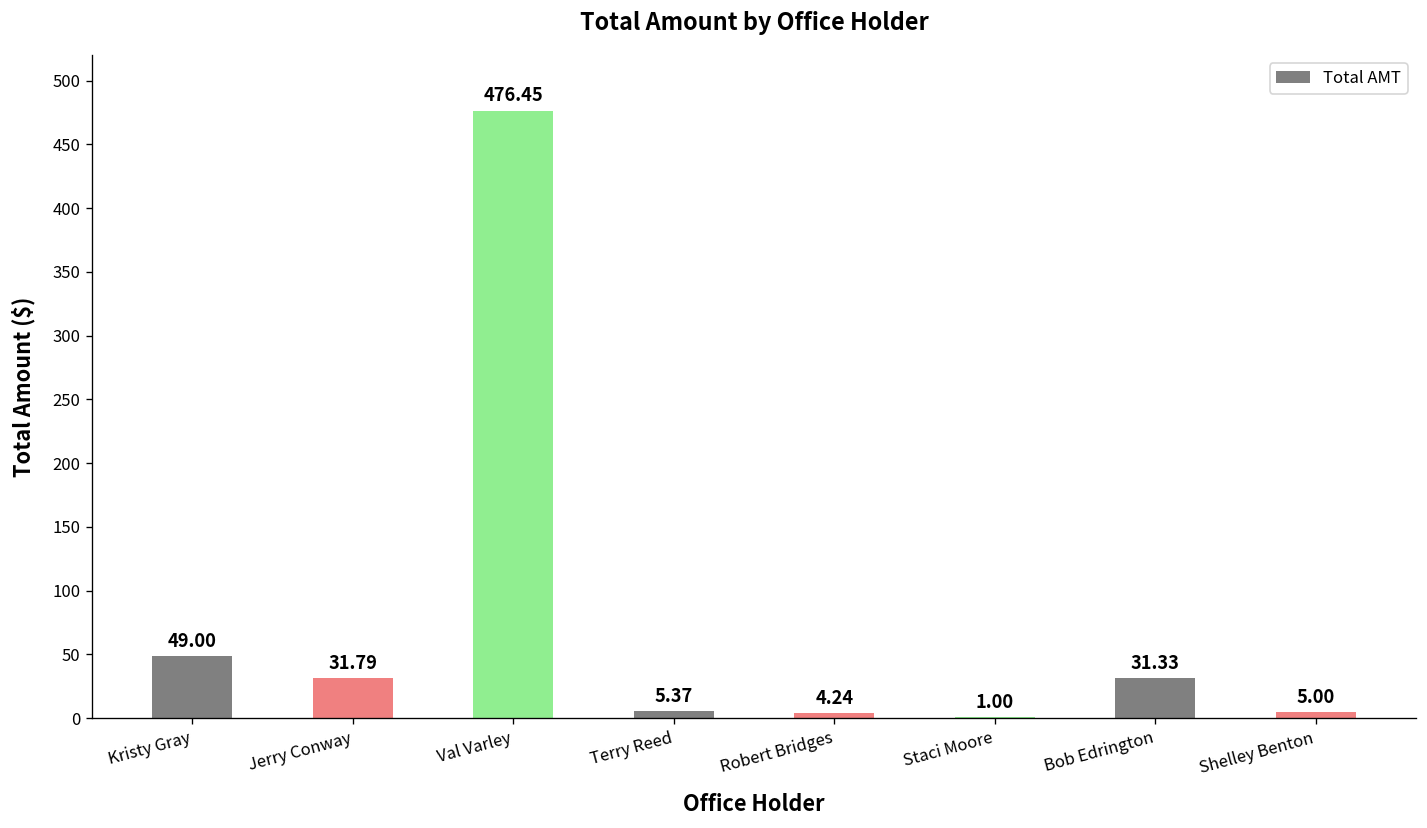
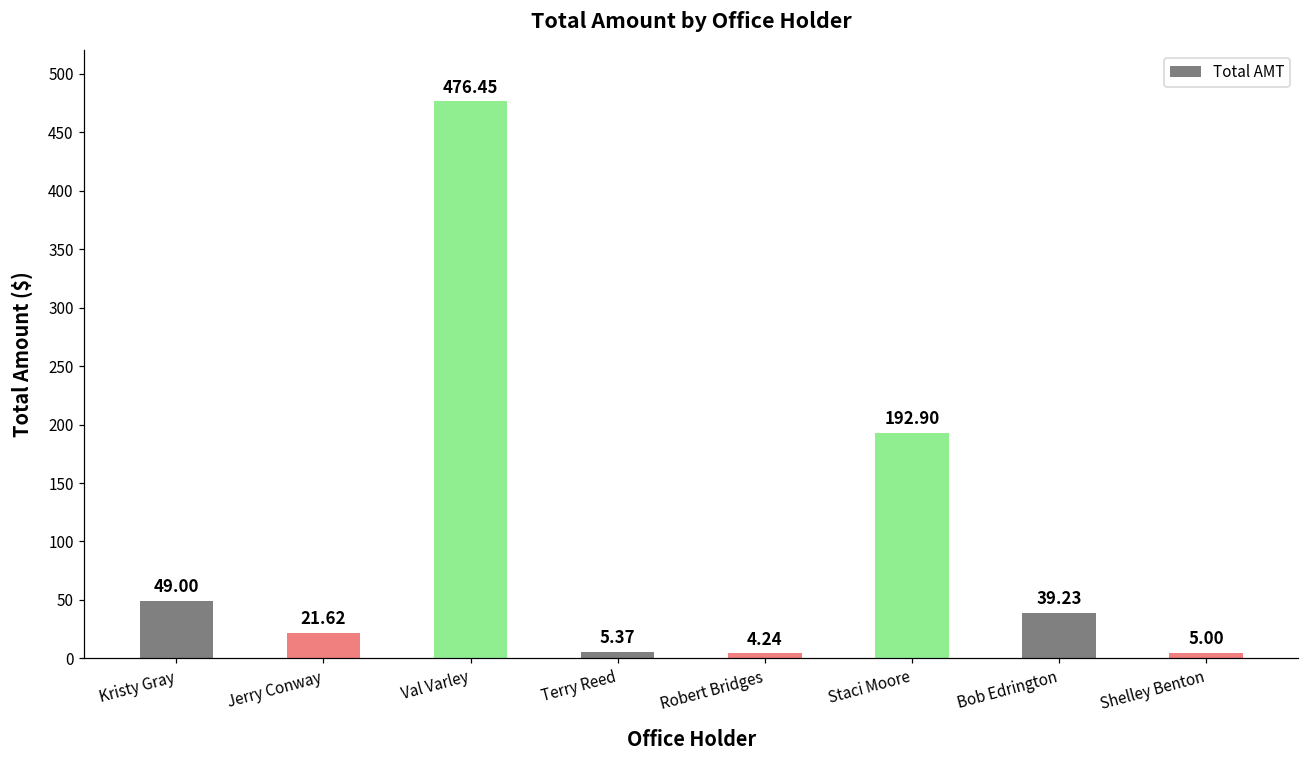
  {
    "Kristy Gray": 49.00,
-   "Jerry Conway": 31.79,
+   "Jerry Conway": 21.62,
    "Val Varley": 476.45,
    "Terry Reed": 5.37,
    "Robert Bridges": 4.24,
-   "Staci Moore": 1.00,
-   "Bob Edrington": 31.33,
+   "Staci Moore": 192.90,
+   "Bob Edrington": 39.23,
    "Shelley Benton": 5.00
  }
